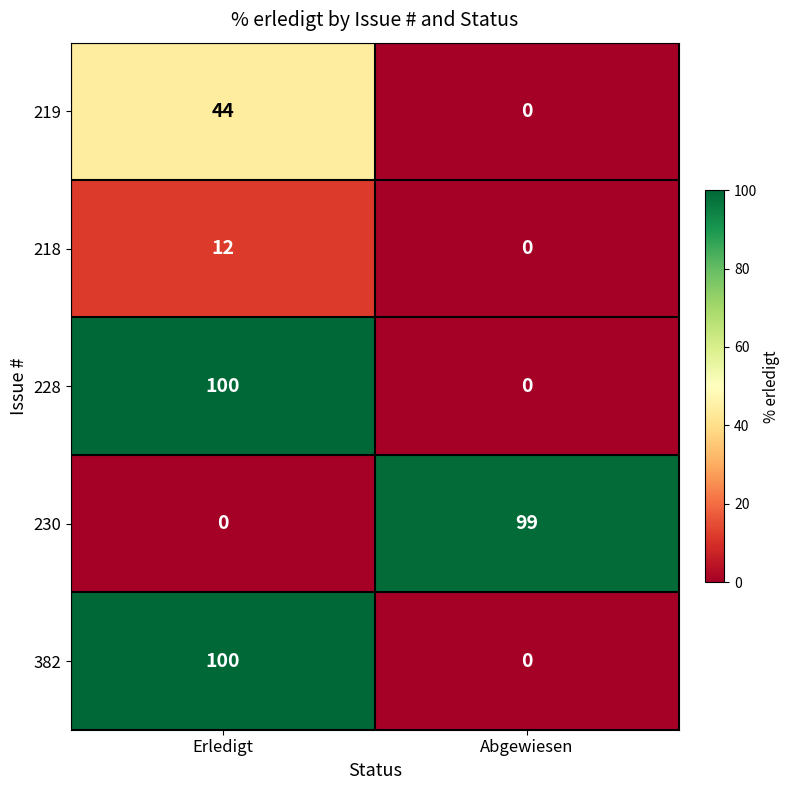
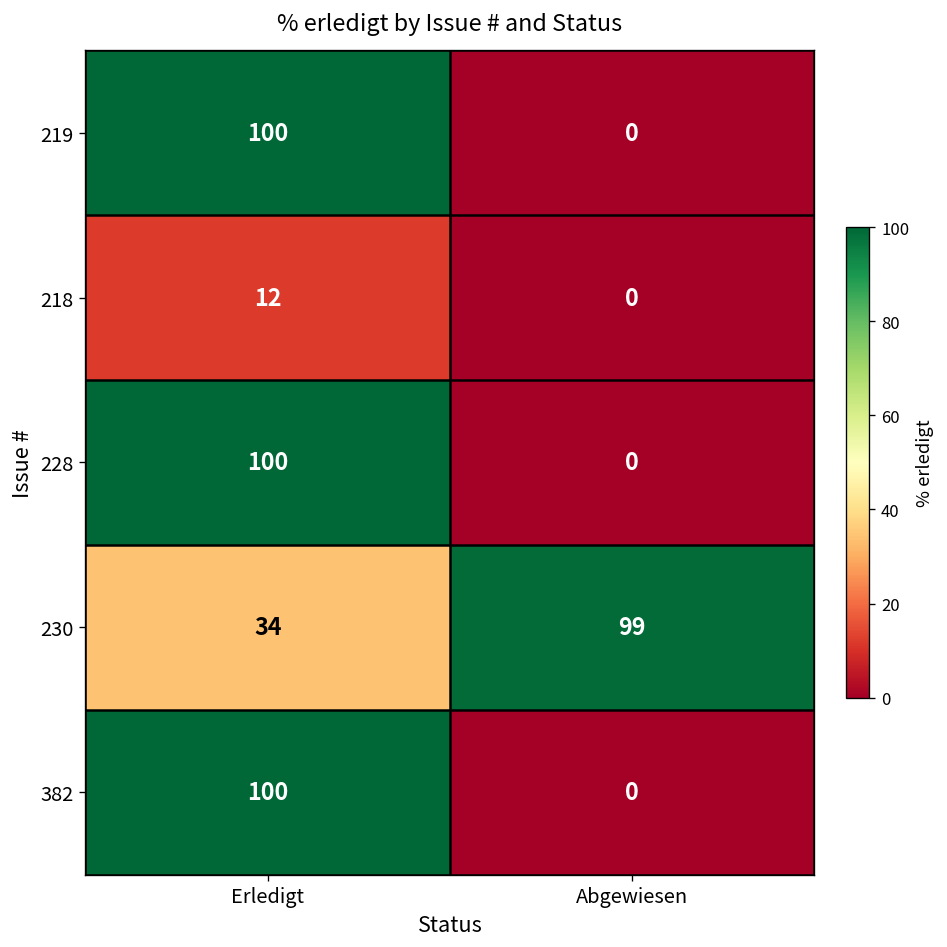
  {
    "219": {
-     "Erledigt": 44,
+     "Erledigt": 100,
      "Abgewiesen": 0
    },
    "218": {
      "Erledigt": 12,
      "Abgewiesen": 0
    },
    "228": {
      "Erledigt": 100,
      "Abgewiesen": 0
    },
    "230": {
-     "Erledigt": 0,
+     "Erledigt": 34,
      "Abgewiesen": 99
    },
    "382": {
      "Erledigt": 100,
      "Abgewiesen": 0
    }
  }
